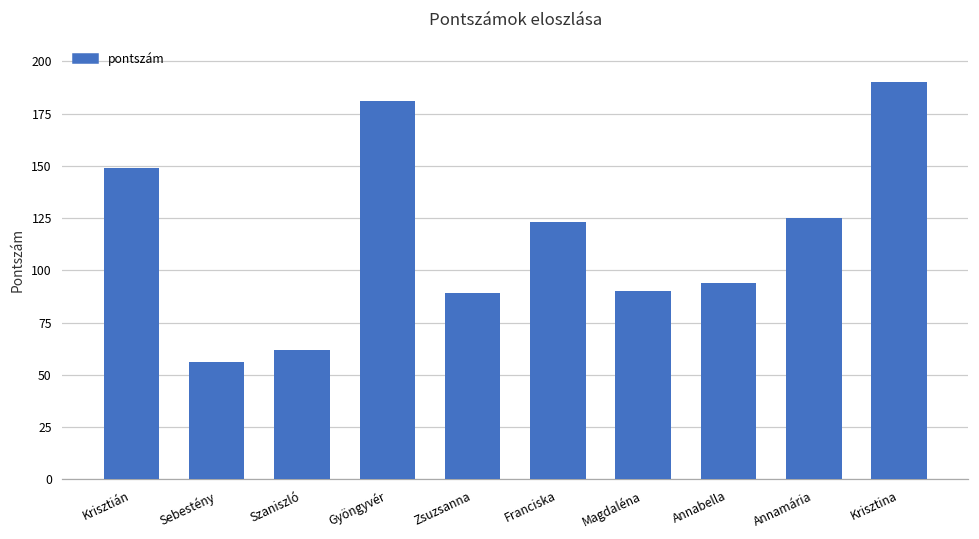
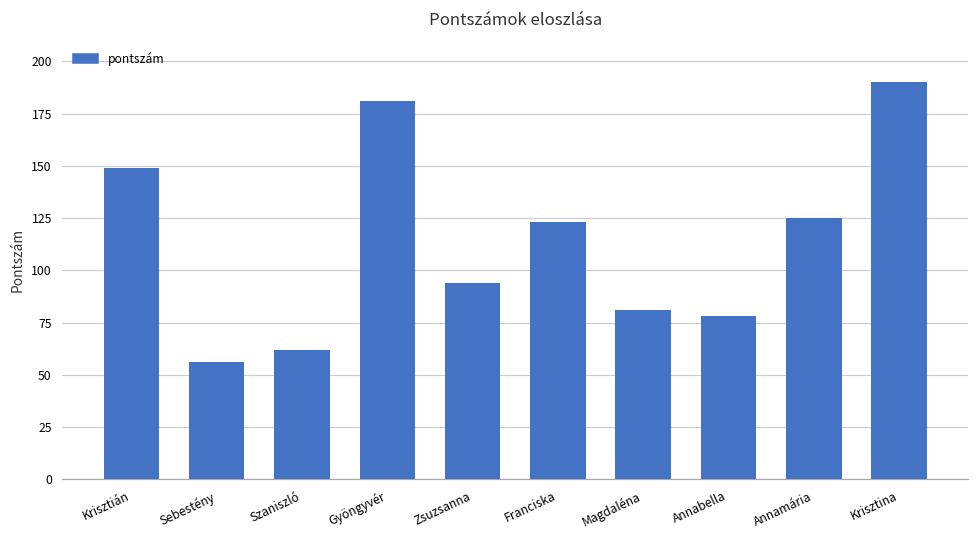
  {
    "Krisztián": 149,
    "Sebestény": 56,
    "Szaniszló": 62,
    "Gyöngyvér": 181,
-   "Zsuzsanna": 89,
+   "Zsuzsanna": 94,
    "Franciska": 123,
-   "Magdaléna": 90,
-   "Annabella": 94,
+   "Magdaléna": 81,
+   "Annabella": 78,
    "Annamária": 125,
    "Krisztina": 190
  }
